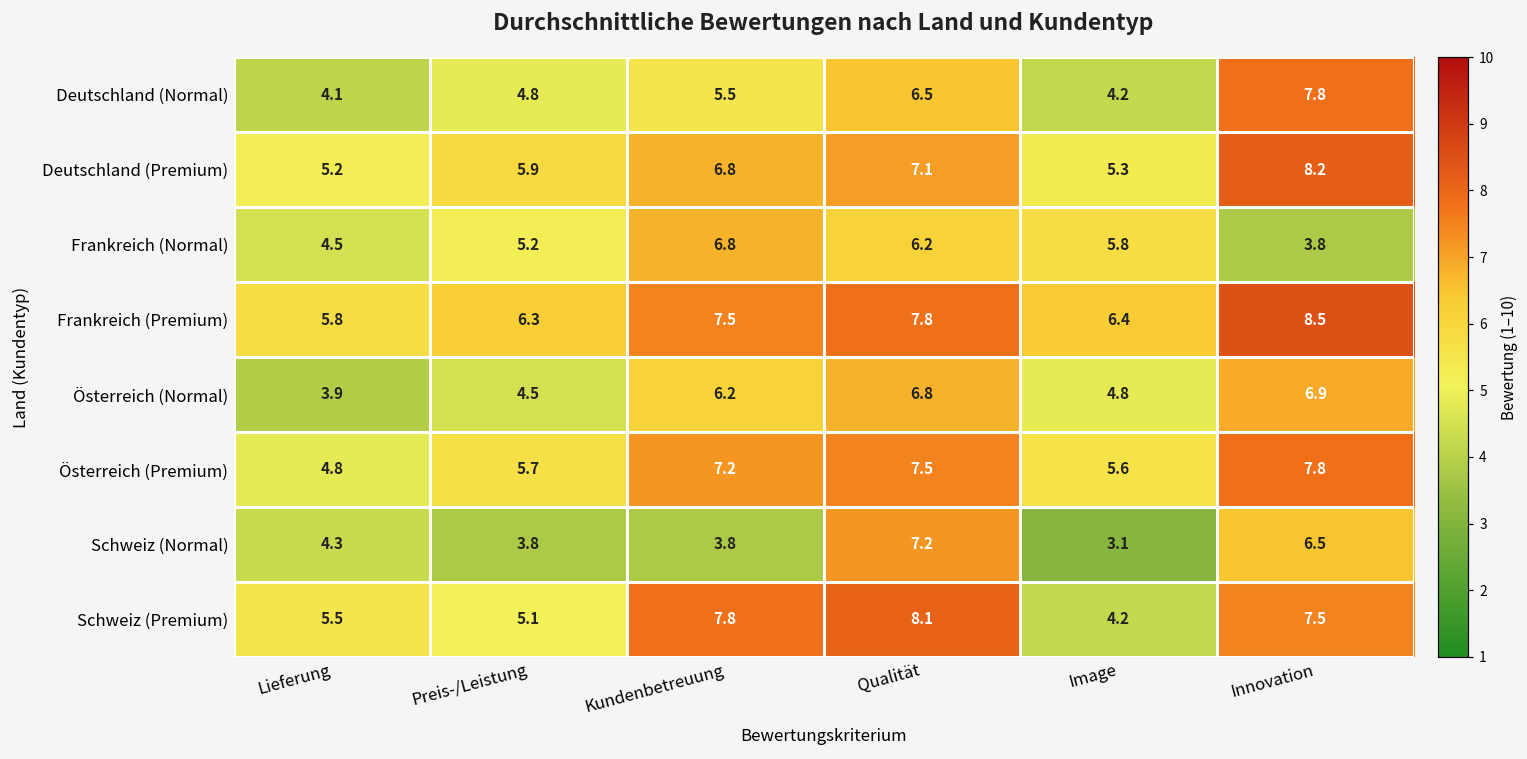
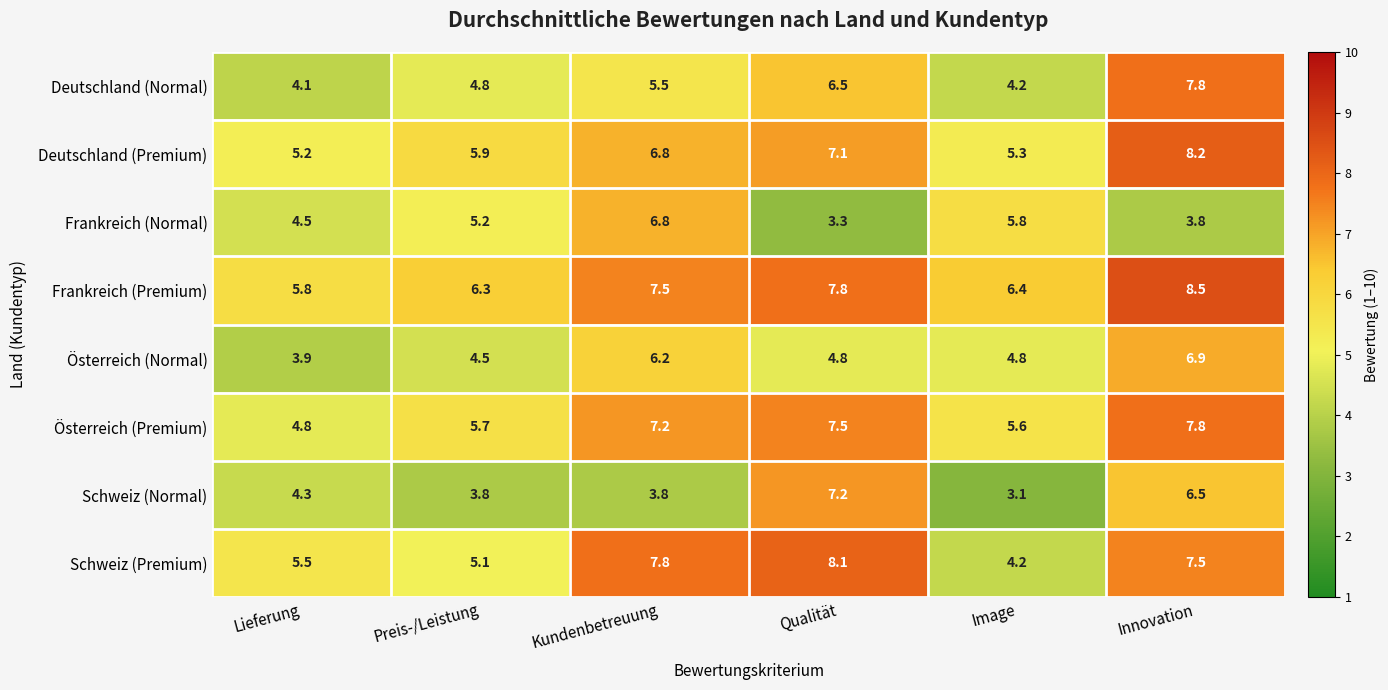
  {
    "Deutschland (Normal)": {
      "Lieferung": 4.1,
      "Preis-/Leistung": 4.8,
      "Kundenbetreuung": 5.5,
      "Qualität": 6.5,
      "Image": 4.2,
      "Innovation": 7.8
    },
    "Deutschland (Premium)": {
      "Lieferung": 5.2,
      "Preis-/Leistung": 5.9,
      "Kundenbetreuung": 6.8,
      "Qualität": 7.1,
      "Image": 5.3,
      "Innovation": 8.2
    },
    "Frankreich (Normal)": {
      "Lieferung": 4.5,
      "Preis-/Leistung": 5.2,
      "Kundenbetreuung": 6.8,
-     "Qualität": 6.2,
+     "Qualität": 3.3,
      "Image": 5.8,
      "Innovation": 3.8
    },
    "Frankreich (Premium)": {
      "Lieferung": 5.8,
      "Preis-/Leistung": 6.3,
      "Kundenbetreuung": 7.5,
      "Qualität": 7.8,
      "Image": 6.4,
      "Innovation": 8.5
    },
    "Österreich (Normal)": {
      "Lieferung": 3.9,
      "Preis-/Leistung": 4.5,
      "Kundenbetreuung": 6.2,
-     "Qualität": 6.8,
+     "Qualität": 4.8,
      "Image": 4.8,
      "Innovation": 6.9
    },
    "Österreich (Premium)": {
      "Lieferung": 4.8,
      "Preis-/Leistung": 5.7,
      "Kundenbetreuung": 7.2,
      "Qualität": 7.5,
      "Image": 5.6,
      "Innovation": 7.8
    },
    "Schweiz (Normal)": {
      "Lieferung": 4.3,
      "Preis-/Leistung": 3.8,
      "Kundenbetreuung": 3.8,
      "Qualität": 7.2,
      "Image": 3.1,
      "Innovation": 6.5
    },
    "Schweiz (Premium)": {
      "Lieferung": 5.5,
      "Preis-/Leistung": 5.1,
      "Kundenbetreuung": 7.8,
      "Qualität": 8.1,
      "Image": 4.2,
      "Innovation": 7.5
    }
  }
